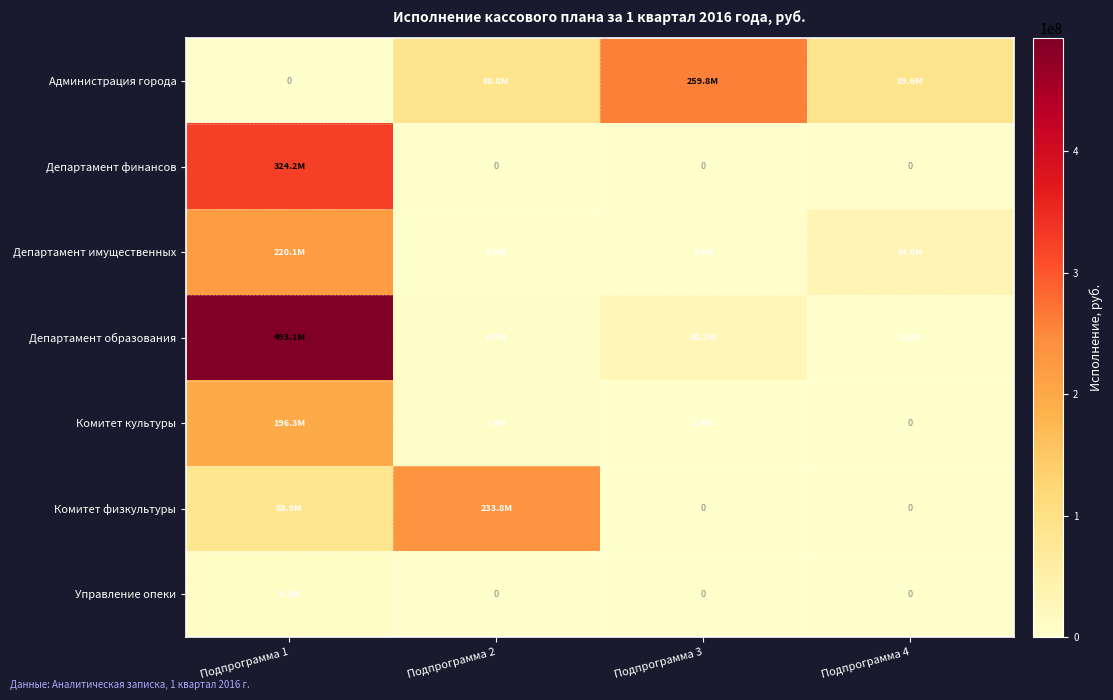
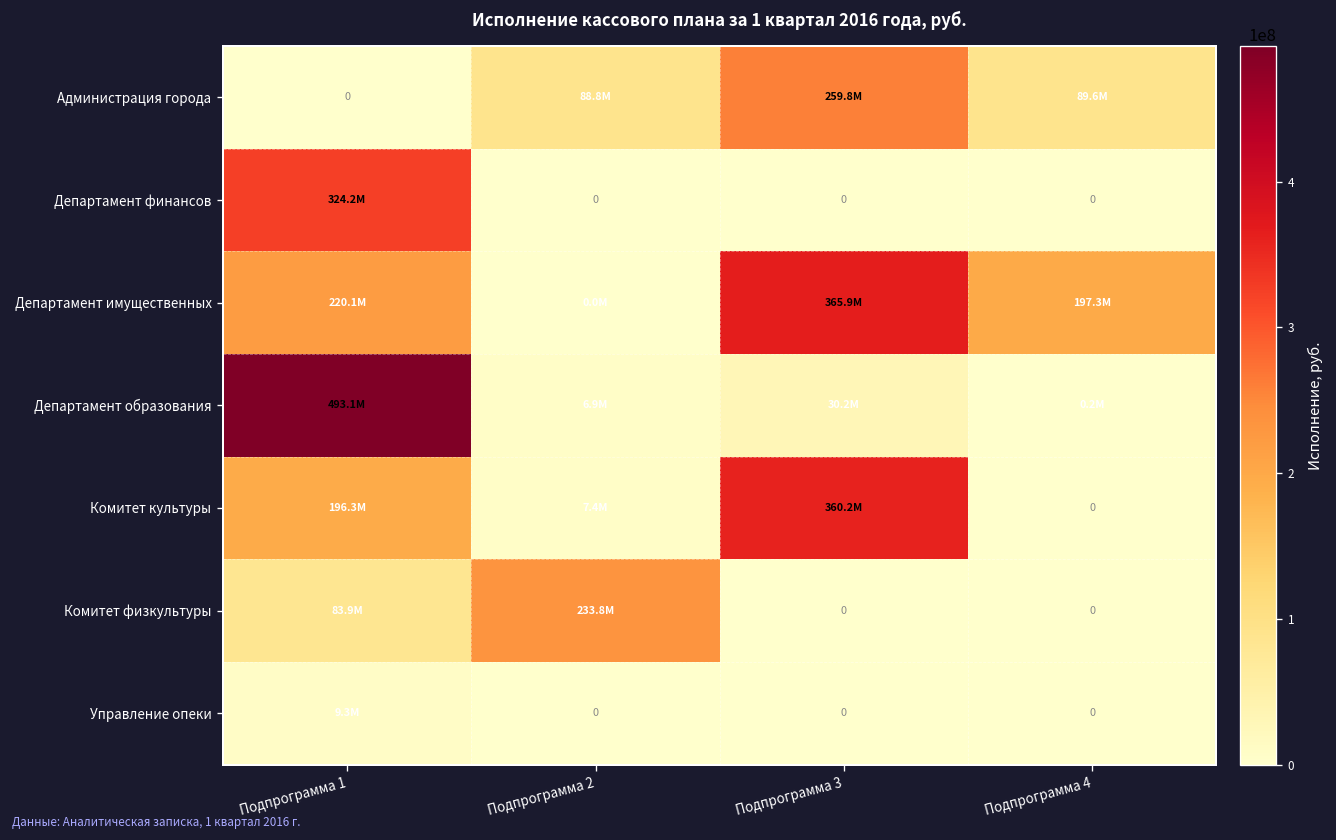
  {
    "Администрация города": {
      "Подпрограмма 1": "0",
      "Подпрограмма 2": "88.8M",
      "Подпрограмма 3": "259.8M",
      "Подпрограмма 4": "89.6M"
    },
    "Департамент финансов": {
      "Подпрограмма 1": "324.2M",
      "Подпрограмма 2": "0",
      "Подпрограмма 3": "0",
      "Подпрограмма 4": "0"
    },
    "Департамент имущественных": {
      "Подпрограмма 1": "220.1M",
      "Подпрограмма 2": "0.0M",
-     "Подпрограмма 3": "3.6M",
-     "Подпрограмма 4": "34.8M"
+     "Подпрограмма 3": "365.9M",
+     "Подпрограмма 4": "197.3M"
    },
    "Департамент образования": {
      "Подпрограмма 1": "493.1M",
      "Подпрограмма 2": "6.9M",
      "Подпрограмма 3": "30.2M",
      "Подпрограмма 4": "0.2M"
    },
    "Комитет культуры": {
      "Подпрограмма 1": "196.3M",
      "Подпрограмма 2": "7.4M",
-     "Подпрограмма 3": "1.4M",
+     "Подпрограмма 3": "360.2M",
      "Подпрограмма 4": "0"
    },
    "Комитет физкультуры": {
      "Подпрограмма 1": "83.9M",
      "Подпрограмма 2": "233.8M",
      "Подпрограмма 3": "0",
      "Подпрограмма 4": "0"
    },
    "Управление опеки": {
      "Подпрограмма 1": "9.3M",
      "Подпрограмма 2": "0",
      "Подпрограмма 3": "0",
      "Подпрограмма 4": "0"
    }
  }
